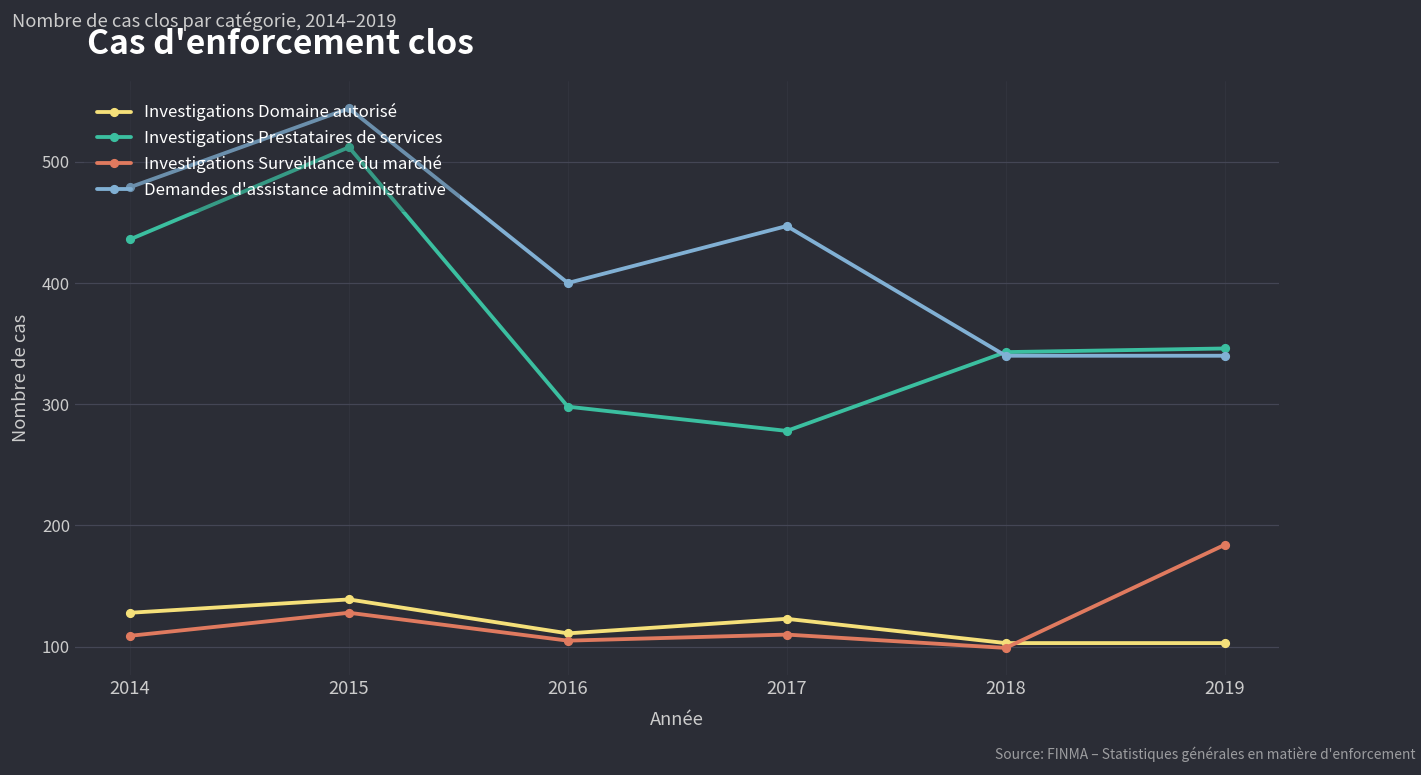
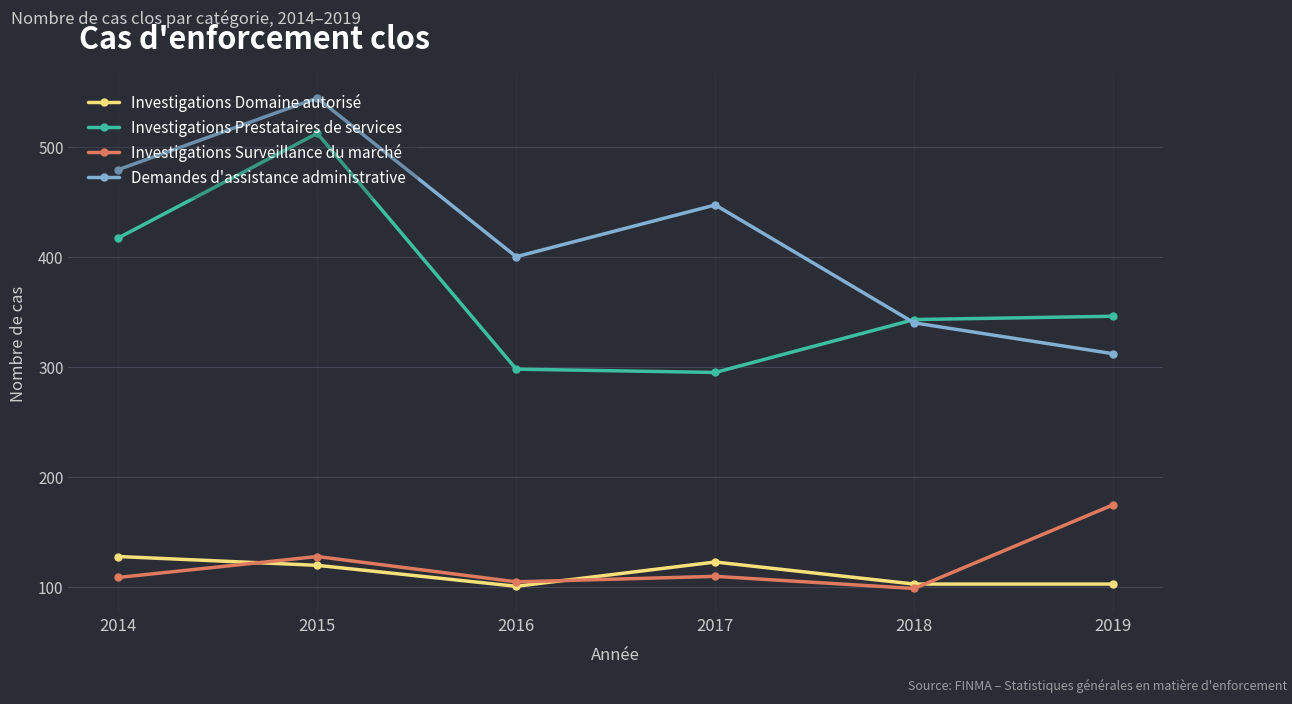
  {
    "Investigations Domaine autorisé": {
      "2014": 128,
-     "2015": 139,
-     "2016": 111,
+     "2015": 120,
+     "2016": 101,
      "2017": 123,
      "2018": 103,
      "2019": 103
    },
    "Investigations Prestataires de services": {
-     "2014": 436,
+     "2014": 417,
      "2016": 298,
-     "2017": 278,
+     "2017": 295,
      "2018": 343,
      "2019": 346
    },
    "Investigations Surveillance du marché": {
      "2014": 109,
      "2015": 128,
      "2016": 105,
      "2017": 110,
      "2018": 99,
-     "2019": 184
+     "2019": 175
    },
    "Demandes d'assistance administrative": {
      "2016": 400,
      "2017": 447,
      "2018": 340,
-     "2019": 340
+     "2019": 312
    }
  }
